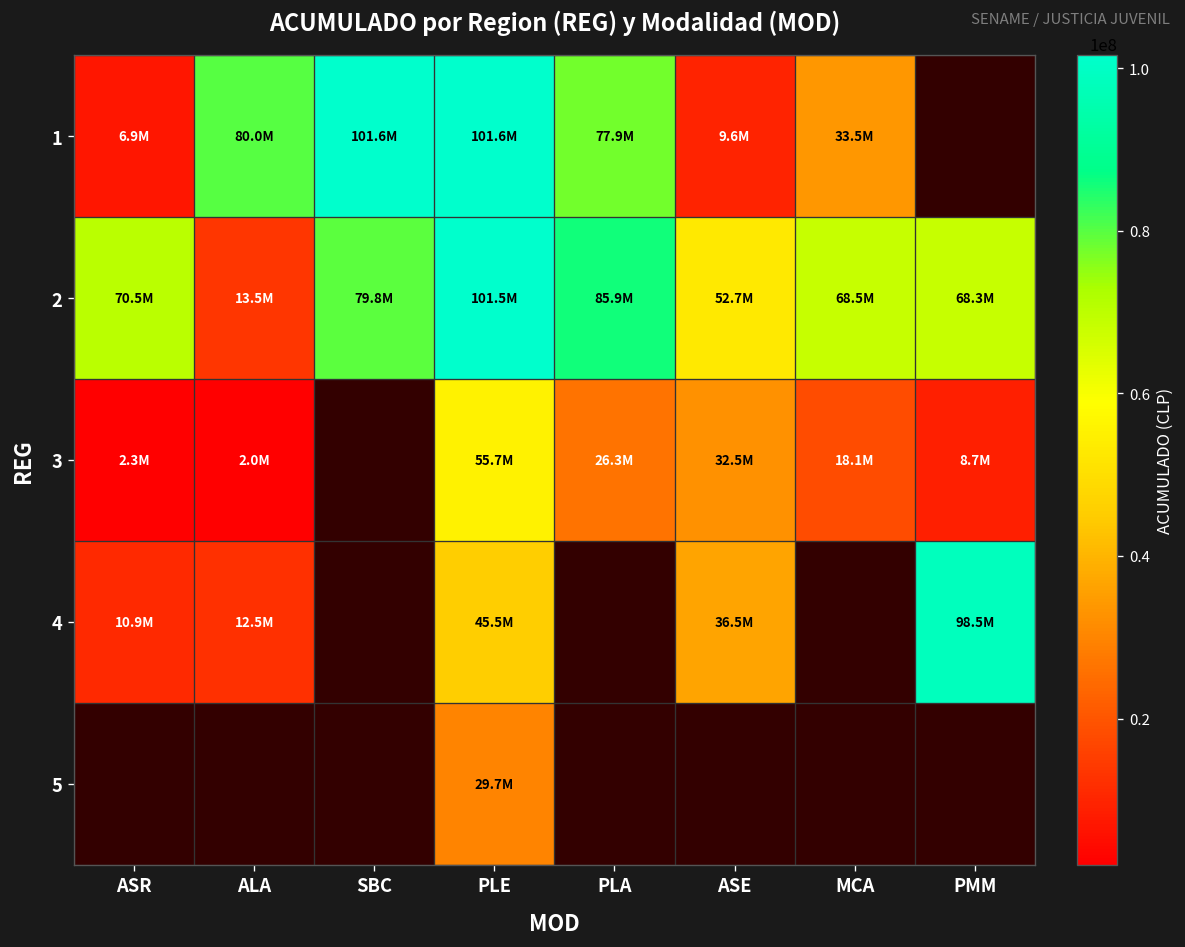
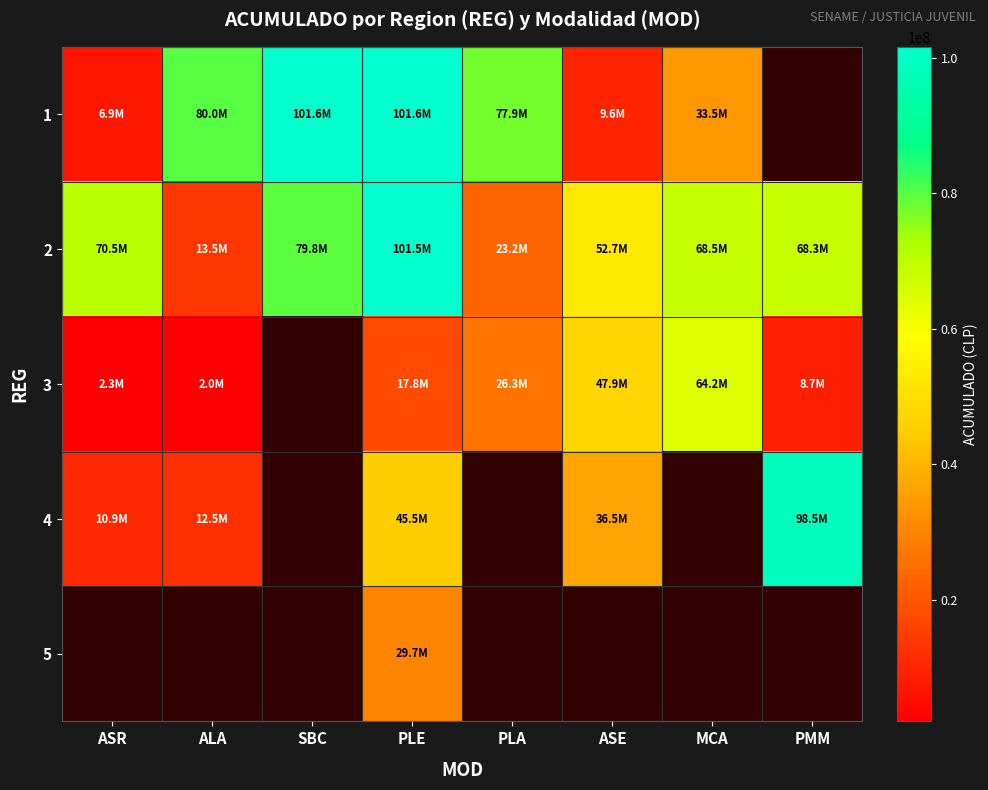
  {
    "1": {
      "ASR": "6.9M",
      "ALA": "80.0M",
      "SBC": "101.6M",
      "PLE": "101.6M",
      "PLA": "77.9M",
      "ASE": "9.6M",
      "MCA": "33.5M"
    },
    "2": {
      "ASR": "70.5M",
      "ALA": "13.5M",
      "SBC": "79.8M",
      "PLE": "101.5M",
-     "PLA": "85.9M",
+     "PLA": "23.2M",
      "ASE": "52.7M",
      "MCA": "68.5M",
      "PMM": "68.3M"
    },
    "3": {
      "ASR": "2.3M",
      "ALA": "2.0M",
-     "PLE": "55.7M",
+     "PLE": "17.8M",
      "PLA": "26.3M",
-     "ASE": "32.5M",
-     "MCA": "18.1M",
+     "ASE": "47.9M",
+     "MCA": "64.2M",
      "PMM": "8.7M"
    },
    "4": {
      "ASR": "10.9M",
      "ALA": "12.5M",
      "PLE": "45.5M",
      "ASE": "36.5M",
      "PMM": "98.5M"
    },
    "5": {
      "PLE": "29.7M"
    }
  }
